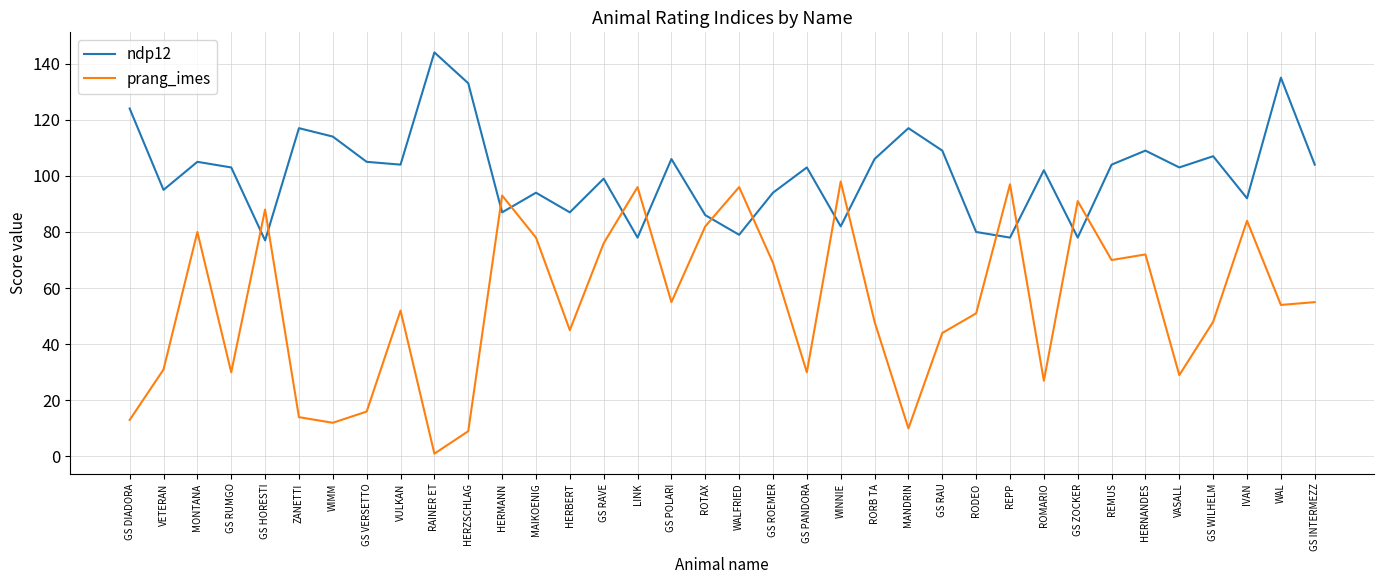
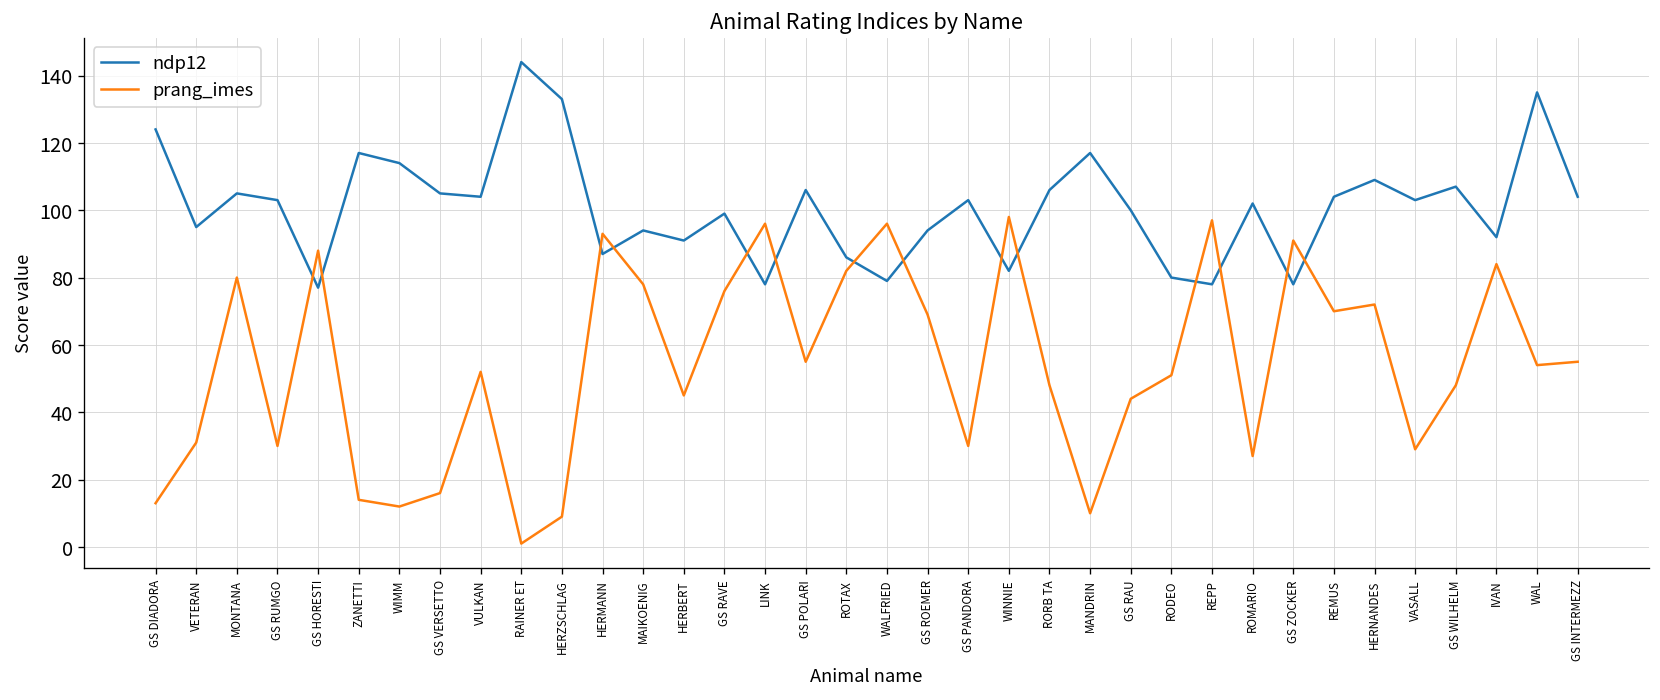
  {
    "ndp12": {
      "GS DIADORA": 124,
      "VETERAN": 95,
      "MONTANA": 105,
      "GS RUMGO": 103,
      "GS HORESTI": 77,
      "ZANETTI": 117,
      "WIMM": 114,
      "GS VERSETTO": 105,
      "VULKAN": 104,
      "RAINER ET": 144,
      "HERZSCHLAG": 133,
      "HERMANN": 87,
      "MAIKOENIG": 94,
-     "HERBERT": 87,
+     "HERBERT": 91,
      "GS RAVE": 99,
      "LINK": 78,
      "GS POLARI": 106,
      "ROTAX": 86,
      "WALFRIED": 79,
      "GS ROEMER": 94,
      "GS PANDORA": 103,
      "WINNIE": 82,
      "RORB TA": 106,
      "MANDRIN": 117,
-     "GS RAU": 109,
+     "GS RAU": 100,
      "RODEO": 80,
      "REPP": 78,
      "ROMARIO": 102,
      "GS ZOCKER": 78,
      "REMUS": 104,
      "HERNANDES": 109,
      "VASALL": 103,
      "GS WILHELM": 107,
      "IVAN": 92,
      "WAL": 135,
      "GS INTERMEZZ": 104
    },
    "prang_imes": {
      "GS DIADORA": 13,
      "VETERAN": 31,
      "MONTANA": 80,
      "GS RUMGO": 30,
      "GS HORESTI": 88,
      "ZANETTI": 14,
      "WIMM": 12,
      "GS VERSETTO": 16,
      "VULKAN": 52,
      "RAINER ET": 1,
      "HERZSCHLAG": 9,
      "HERMANN": 93,
      "MAIKOENIG": 78,
      "HERBERT": 45,
      "GS RAVE": 76,
      "LINK": 96,
      "GS POLARI": 55,
      "ROTAX": 82,
      "WALFRIED": 96,
      "GS ROEMER": 69,
      "GS PANDORA": 30,
      "WINNIE": 98,
      "RORB TA": 48,
      "MANDRIN": 10,
      "GS RAU": 44,
      "RODEO": 51,
      "REPP": 97,
      "ROMARIO": 27,
      "GS ZOCKER": 91,
      "REMUS": 70,
      "HERNANDES": 72,
      "VASALL": 29,
      "GS WILHELM": 48,
      "IVAN": 84,
      "WAL": 54,
      "GS INTERMEZZ": 55
    }
  }
